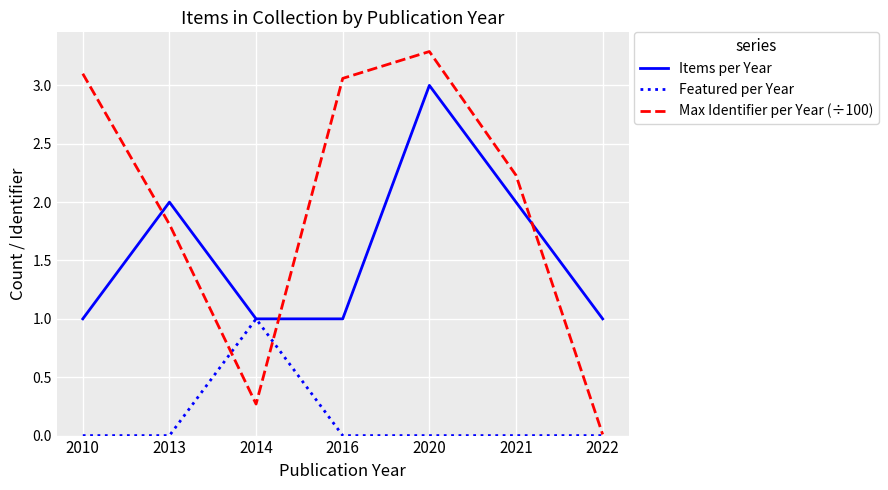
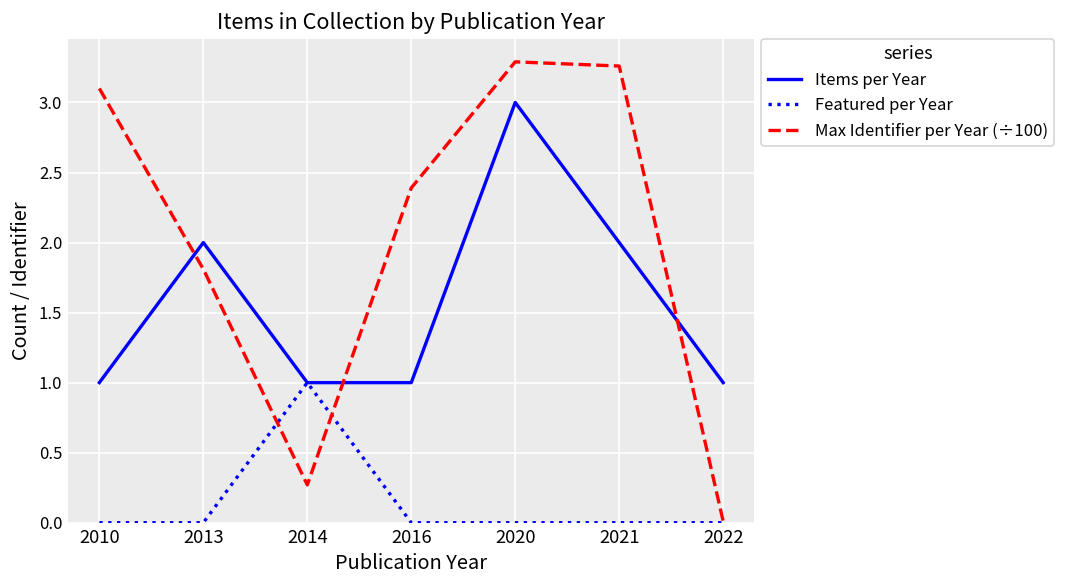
  {
    "Max Identifier per Year (÷100)": {
      "2010": 3.10,
      "2013": 1.81,
      "2014": 0.27,
-     "2016": 3.06,
+     "2016": 2.39,
      "2020": 3.29,
-     "2021": 2.23
+     "2021": 3.26
    }
  }
